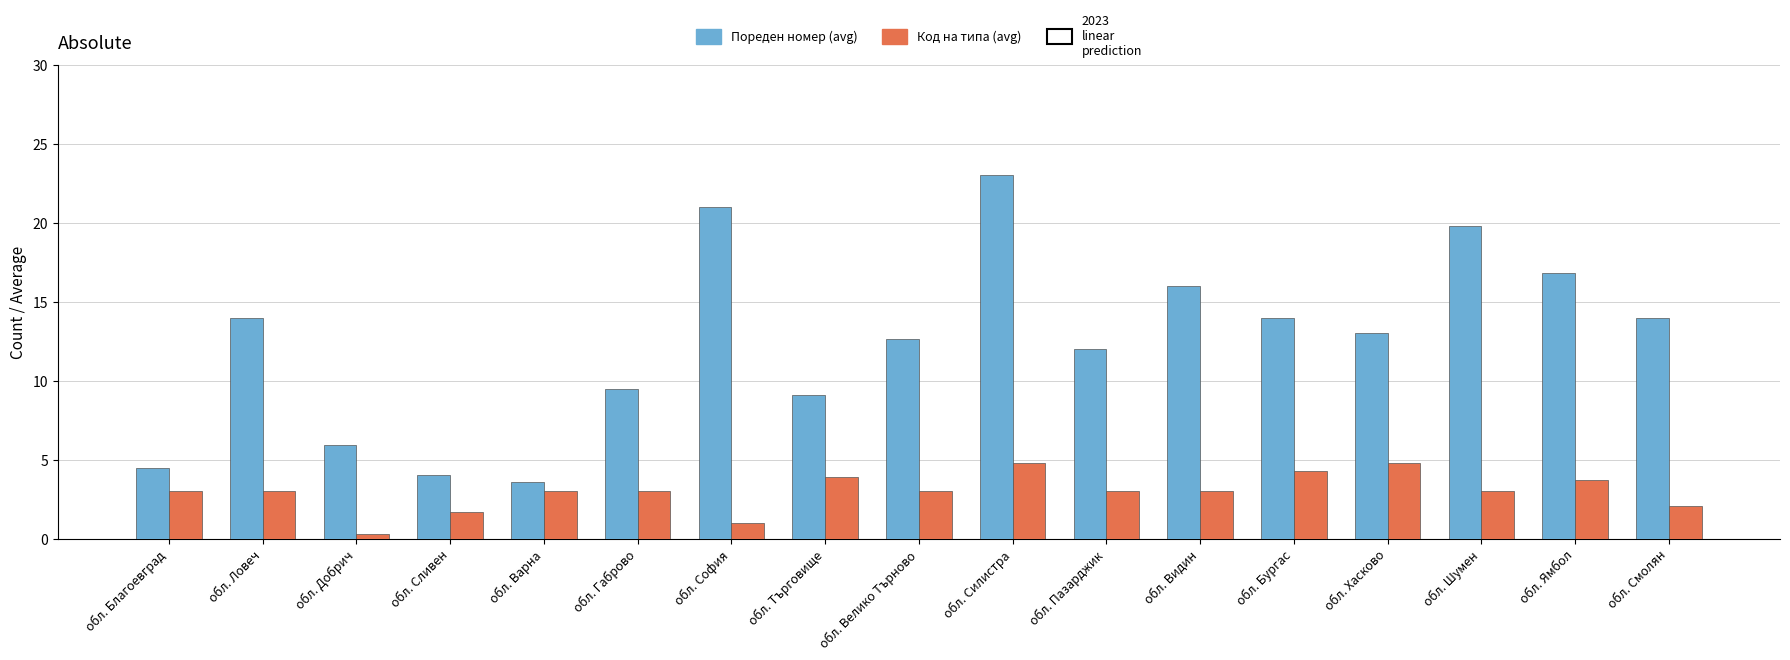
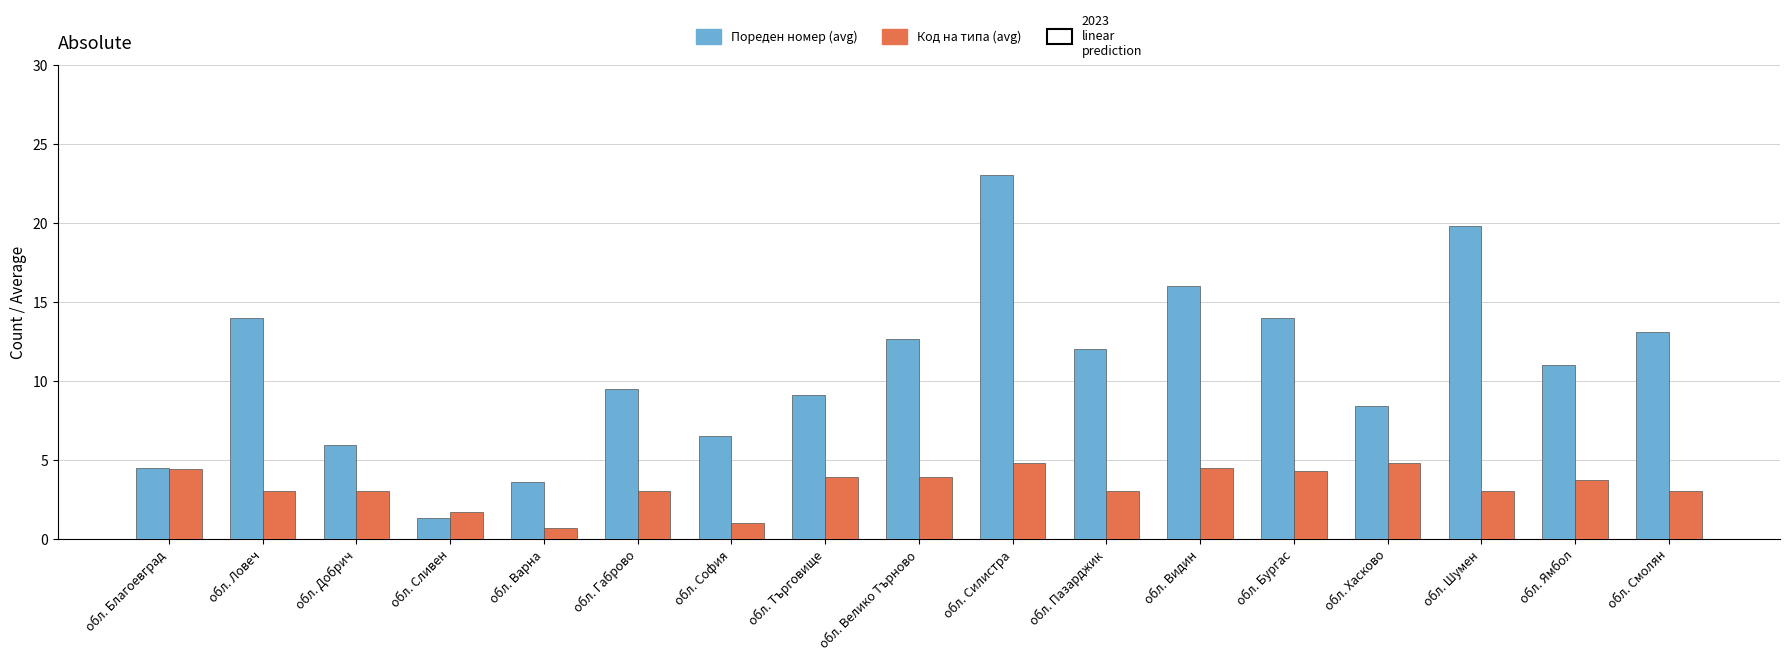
  {
    "Пореден номер (avg)": {
      "обл. Благоевград": 4.5,
      "обл. Ловеч": 14.0,
      "обл. Добрич": 5.9,
-     "обл. Сливен": 4.0,
+     "обл. Сливен": 1.3,
      "обл. Варна": 3.6,
      "обл. Габрово": 9.5,
-     "обл. София": 21.0,
+     "обл. София": 6.5,
      "обл. Търговище": 9.1,
      "обл. Велико Търново": 12.7,
      "обл. Силистра": 23.0,
      "обл. Пазарджик": 12.0,
      "обл. Видин": 16.0,
      "обл. Бургас": 14.0,
-     "обл. Хасково": 13.0,
+     "обл. Хасково": 8.4,
      "обл. Шумен": 19.8,
-     "обл. Ямбол": 16.8,
-     "обл. Смолян": 14.0
+     "обл. Ямбол": 11.0,
+     "обл. Смолян": 13.1
    },
    "Код на типа (avg)": {
-     "обл. Благоевград": 3.0,
+     "обл. Благоевград": 4.4,
      "обл. Ловеч": 3.0,
-     "обл. Добрич": 0.3,
+     "обл. Добрич": 3.0,
      "обл. Сливен": 1.7,
-     "обл. Варна": 3.0,
+     "обл. Варна": 0.7,
      "обл. Габрово": 3.0,
      "обл. София": 1.0,
      "обл. Търговище": 3.9,
-     "обл. Велико Търново": 3.0,
+     "обл. Велико Търново": 3.9,
      "обл. Силистра": 4.8,
      "обл. Пазарджик": 3.0,
-     "обл. Видин": 3.0,
+     "обл. Видин": 4.5,
      "обл. Бургас": 4.3,
      "обл. Хасково": 4.8,
      "обл. Шумен": 3.0,
      "обл. Ямбол": 3.7,
-     "обл. Смолян": 2.1
+     "обл. Смолян": 3.0
    }
  }
